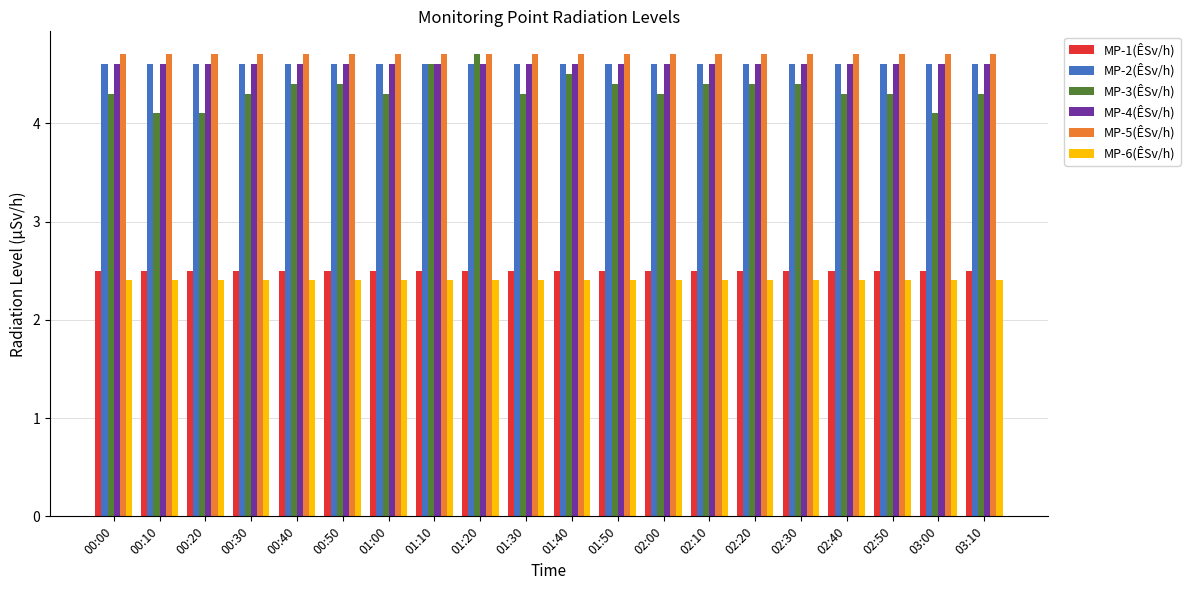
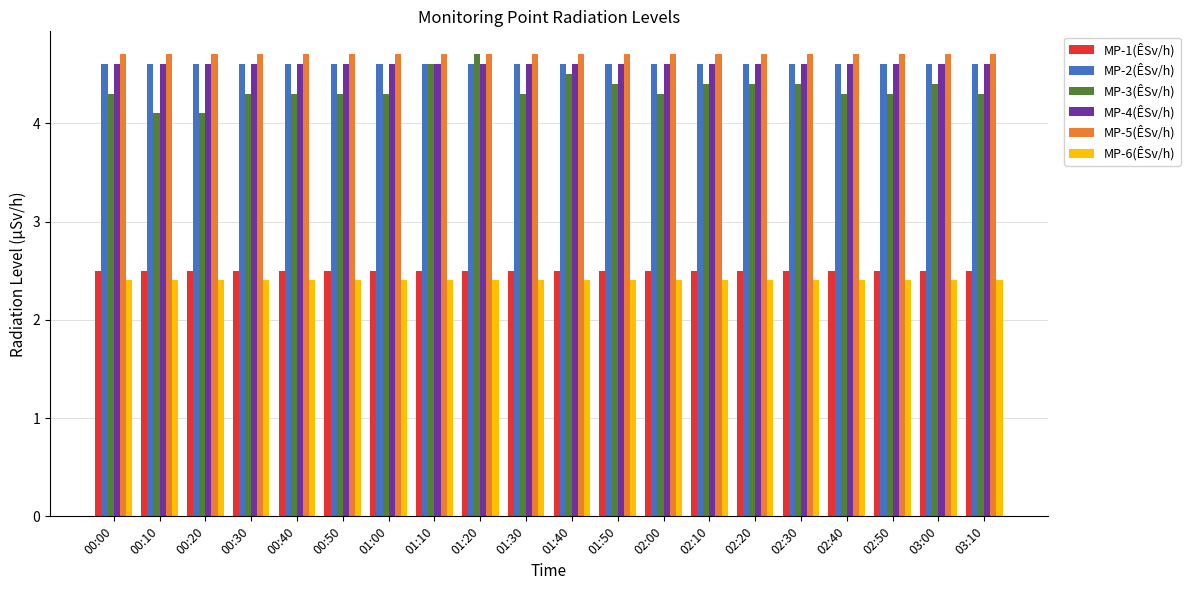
  {
    "MP-1(ÊSv/h)": {
      "00:00": 2.5,
      "00:10": 2.5,
      "00:20": 2.5,
      "00:30": 2.5,
      "00:40": 2.5,
      "00:50": 2.5,
      "01:00": 2.5,
      "01:10": 2.5,
      "01:20": 2.5,
      "01:30": 2.5,
      "01:40": 2.5,
      "01:50": 2.5,
      "02:00": 2.5,
      "02:10": 2.5,
      "02:20": 2.5,
      "02:30": 2.5,
      "02:40": 2.5,
      "02:50": 2.5,
      "03:00": 2.5,
      "03:10": 2.5
    },
    "MP-2(ÊSv/h)": {
      "00:00": 4.6,
      "00:10": 4.6,
      "00:20": 4.6,
      "00:30": 4.6,
      "00:40": 4.6,
      "00:50": 4.6,
      "01:00": 4.6,
      "01:10": 4.6,
      "01:20": 4.6,
      "01:30": 4.6,
      "01:40": 4.6,
      "01:50": 4.6,
      "02:00": 4.6,
      "02:10": 4.6,
      "02:20": 4.6,
      "02:30": 4.6,
      "02:40": 4.6,
      "02:50": 4.6,
      "03:00": 4.6,
      "03:10": 4.6
    },
    "MP-3(ÊSv/h)": {
      "00:00": 4.3,
      "00:10": 4.1,
      "00:20": 4.1,
      "00:30": 4.3,
-     "00:40": 4.4,
-     "00:50": 4.4,
+     "00:40": 4.3,
+     "00:50": 4.3,
      "01:00": 4.3,
      "01:10": 4.6,
      "01:20": 4.7,
      "01:30": 4.3,
      "01:40": 4.5,
      "01:50": 4.4,
      "02:00": 4.3,
      "02:10": 4.4,
      "02:20": 4.4,
      "02:30": 4.4,
      "02:40": 4.3,
      "02:50": 4.3,
-     "03:00": 4.1,
+     "03:00": 4.4,
      "03:10": 4.3
    },
    "MP-4(ÊSv/h)": {
      "00:00": 4.6,
      "00:10": 4.6,
      "00:20": 4.6,
      "00:30": 4.6,
      "00:40": 4.6,
      "00:50": 4.6,
      "01:00": 4.6,
      "01:10": 4.6,
      "01:20": 4.6,
      "01:30": 4.6,
      "01:40": 4.6,
      "01:50": 4.6,
      "02:00": 4.6,
      "02:10": 4.6,
      "02:20": 4.6,
      "02:30": 4.6,
      "02:40": 4.6,
      "02:50": 4.6,
      "03:00": 4.6,
      "03:10": 4.6
    },
    "MP-5(ÊSv/h)": {
      "00:00": 4.7,
      "00:10": 4.7,
      "00:20": 4.7,
      "00:30": 4.7,
      "00:40": 4.7,
      "00:50": 4.7,
      "01:00": 4.7,
      "01:10": 4.7,
      "01:20": 4.7,
      "01:30": 4.7,
      "01:40": 4.7,
      "01:50": 4.7,
      "02:00": 4.7,
      "02:10": 4.7,
      "02:20": 4.7,
      "02:30": 4.7,
      "02:40": 4.7,
      "02:50": 4.7,
      "03:00": 4.7,
      "03:10": 4.7
    },
    "MP-6(ÊSv/h)": {
      "00:00": 2.4,
      "00:10": 2.4,
      "00:20": 2.4,
      "00:30": 2.4,
      "00:40": 2.4,
      "00:50": 2.4,
      "01:00": 2.4,
      "01:10": 2.4,
      "01:20": 2.4,
      "01:30": 2.4,
      "01:40": 2.4,
      "01:50": 2.4,
      "02:00": 2.4,
      "02:10": 2.4,
      "02:20": 2.4,
      "02:30": 2.4,
      "02:40": 2.4,
      "02:50": 2.4,
      "03:00": 2.4,
      "03:10": 2.4
    }
  }
